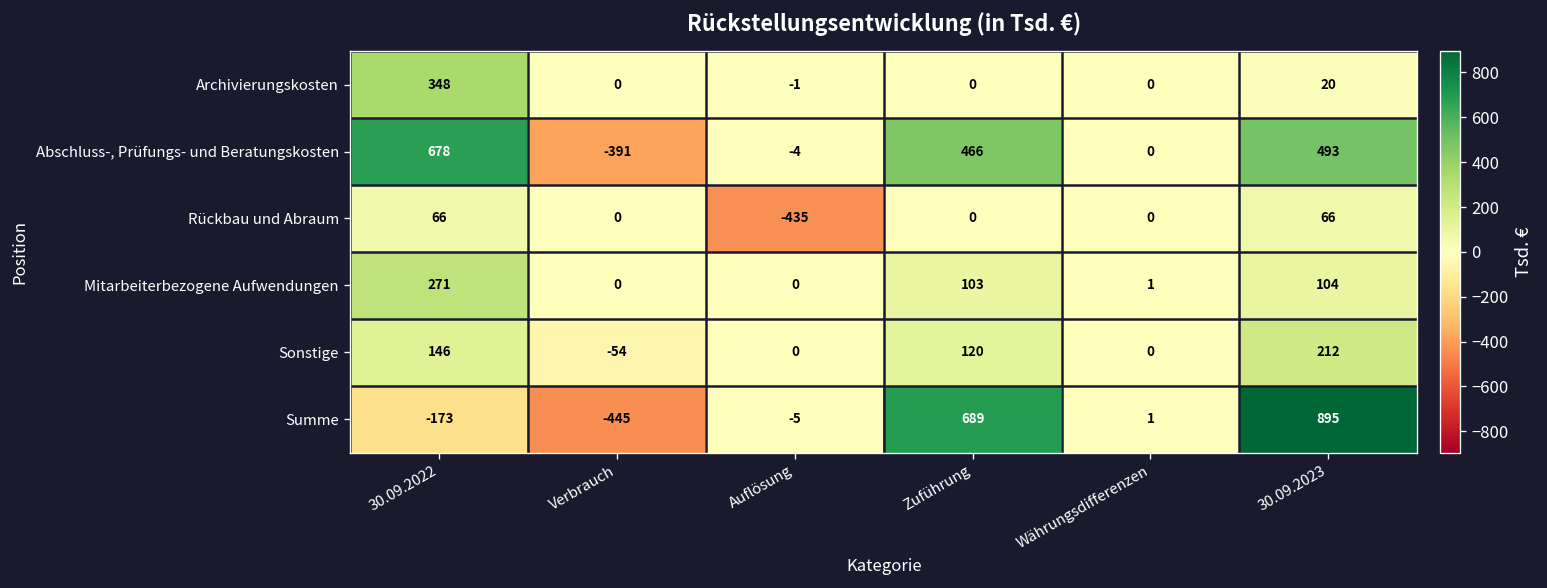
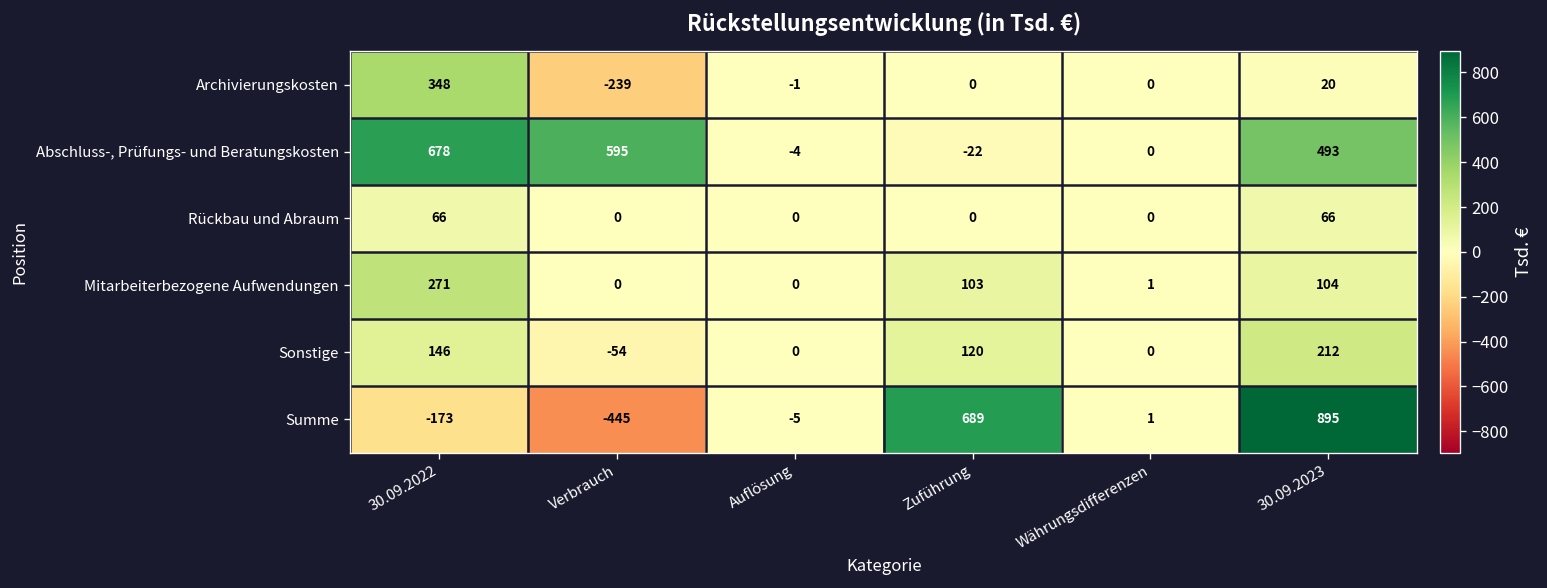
  {
    "Archivierungskosten": {
      "30.09.2022": 348,
-     "Verbrauch": 0,
+     "Verbrauch": -239,
      "Auflösung": -1,
      "Zuführung": 0,
      "Währungsdifferenzen": 0,
      "30.09.2023": 20
    },
    "Abschluss-, Prüfungs- und Beratungskosten": {
      "30.09.2022": 678,
-     "Verbrauch": -391,
+     "Verbrauch": 595,
      "Auflösung": -4,
-     "Zuführung": 466,
+     "Zuführung": -22,
      "Währungsdifferenzen": 0,
      "30.09.2023": 493
    },
    "Rückbau und Abraum": {
      "30.09.2022": 66,
      "Verbrauch": 0,
-     "Auflösung": -435,
+     "Auflösung": 0,
      "Zuführung": 0,
      "Währungsdifferenzen": 0,
      "30.09.2023": 66
    },
    "Mitarbeiterbezogene Aufwendungen": {
      "30.09.2022": 271,
      "Verbrauch": 0,
      "Auflösung": 0,
      "Zuführung": 103,
      "Währungsdifferenzen": 1,
      "30.09.2023": 104
    },
    "Sonstige": {
      "30.09.2022": 146,
      "Verbrauch": -54,
      "Auflösung": 0,
      "Zuführung": 120,
      "Währungsdifferenzen": 0,
      "30.09.2023": 212
    },
    "Summe": {
      "30.09.2022": -173,
      "Verbrauch": -445,
      "Auflösung": -5,
      "Zuführung": 689,
      "Währungsdifferenzen": 1,
      "30.09.2023": 895
    }
  }
